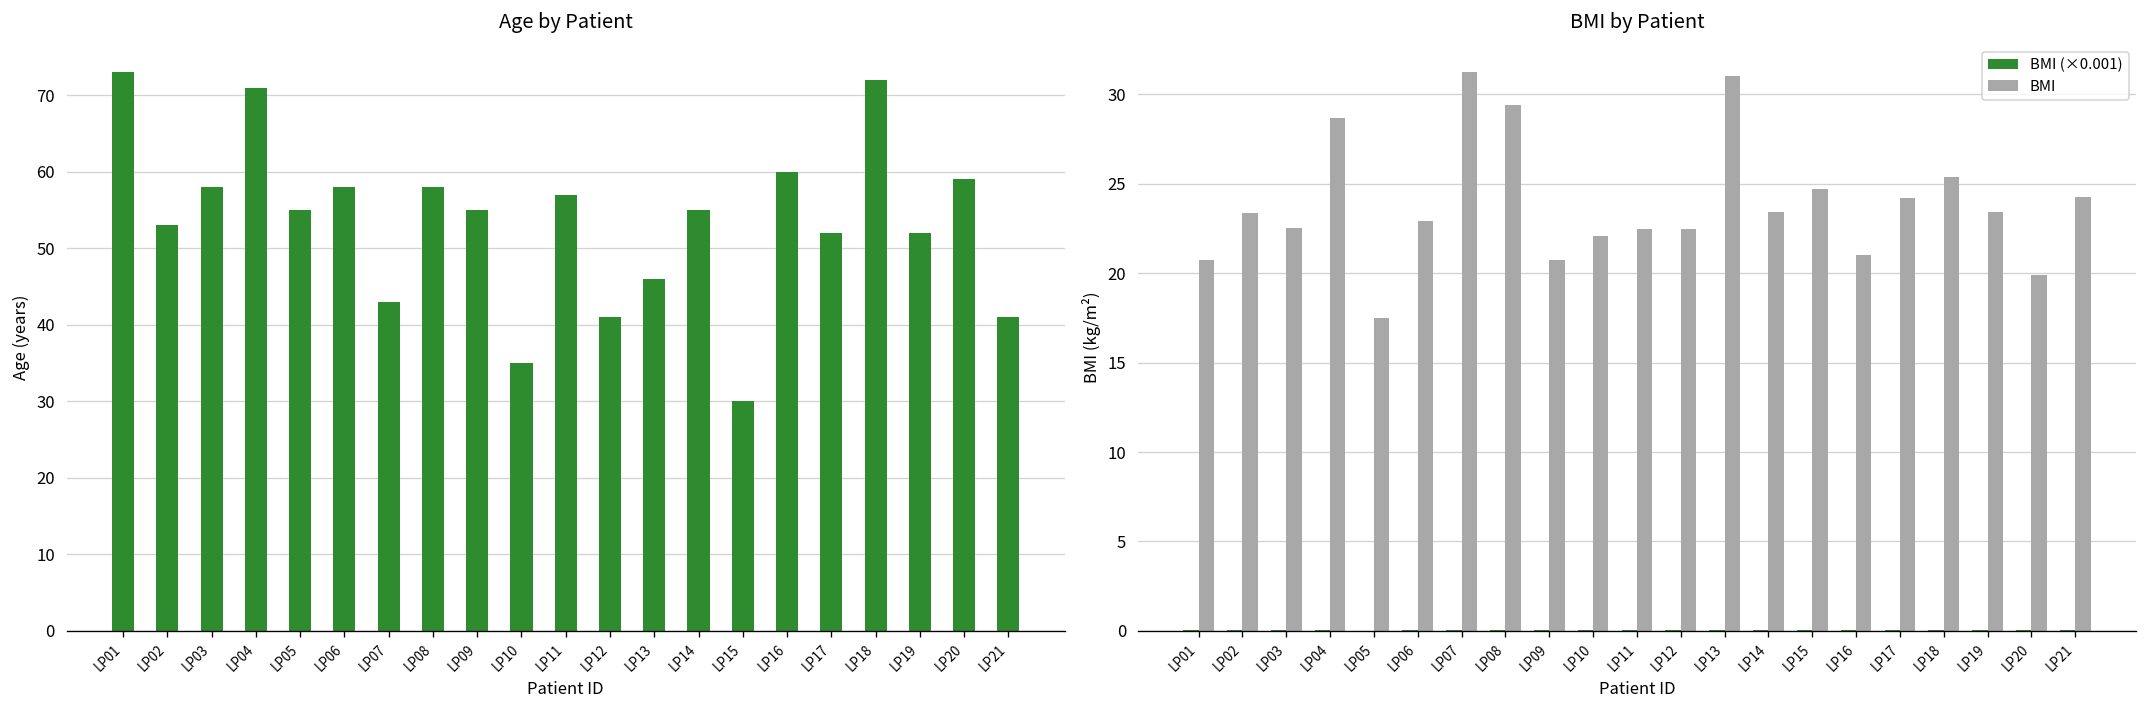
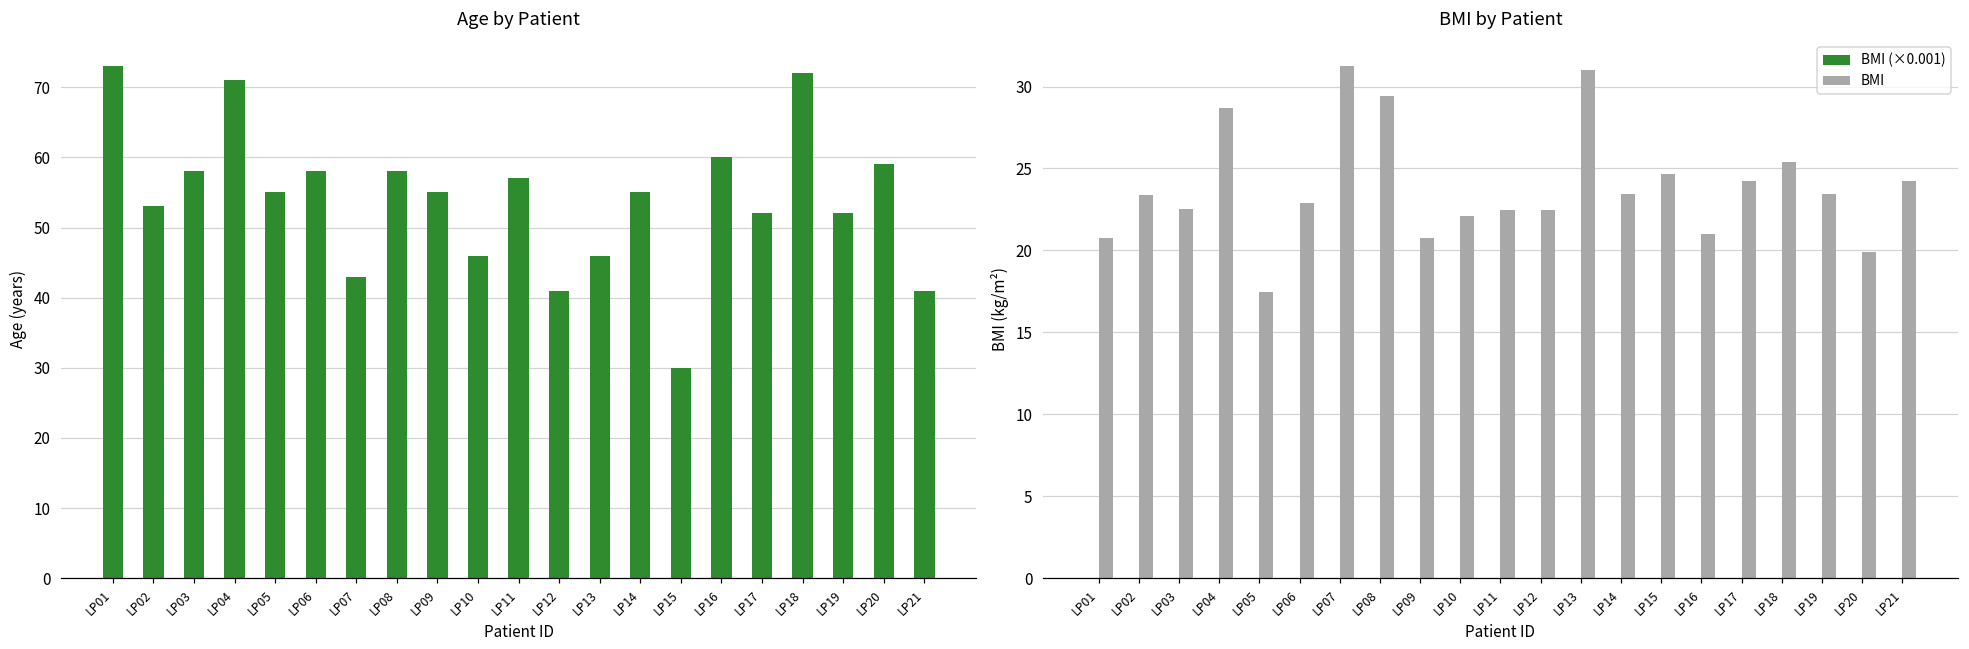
  {
    "Age by Patient": {
      "LP01": 73,
      "LP02": 53,
      "LP03": 58,
      "LP04": 71,
      "LP05": 55,
      "LP06": 58,
      "LP07": 43,
      "LP08": 58,
      "LP09": 55,
-     "LP10": 35,
+     "LP10": 46,
      "LP11": 57,
      "LP12": 41,
      "LP13": 46,
      "LP14": 55,
      "LP15": 30,
      "LP16": 60,
      "LP17": 52,
      "LP18": 72,
      "LP19": 52,
      "LP20": 59,
      "LP21": 41
    },
    "BMI by Patient": {
      "BMI": {
        "LP01": 20.8,
        "LP02": 23.4,
        "LP03": 22.6,
        "LP04": 28.7,
        "LP05": 17.5,
        "LP06": 22.9,
        "LP07": 31.2,
        "LP08": 29.4,
        "LP09": 20.8,
        "LP10": 22.1,
        "LP11": 22.5,
        "LP12": 22.5,
        "LP13": 31.0,
        "LP14": 23.4,
        "LP15": 24.7,
        "LP16": 21.0,
        "LP17": 24.2,
        "LP18": 25.4,
        "LP19": 23.4,
        "LP20": 19.9,
        "LP21": 24.2
      }
    }
  }
